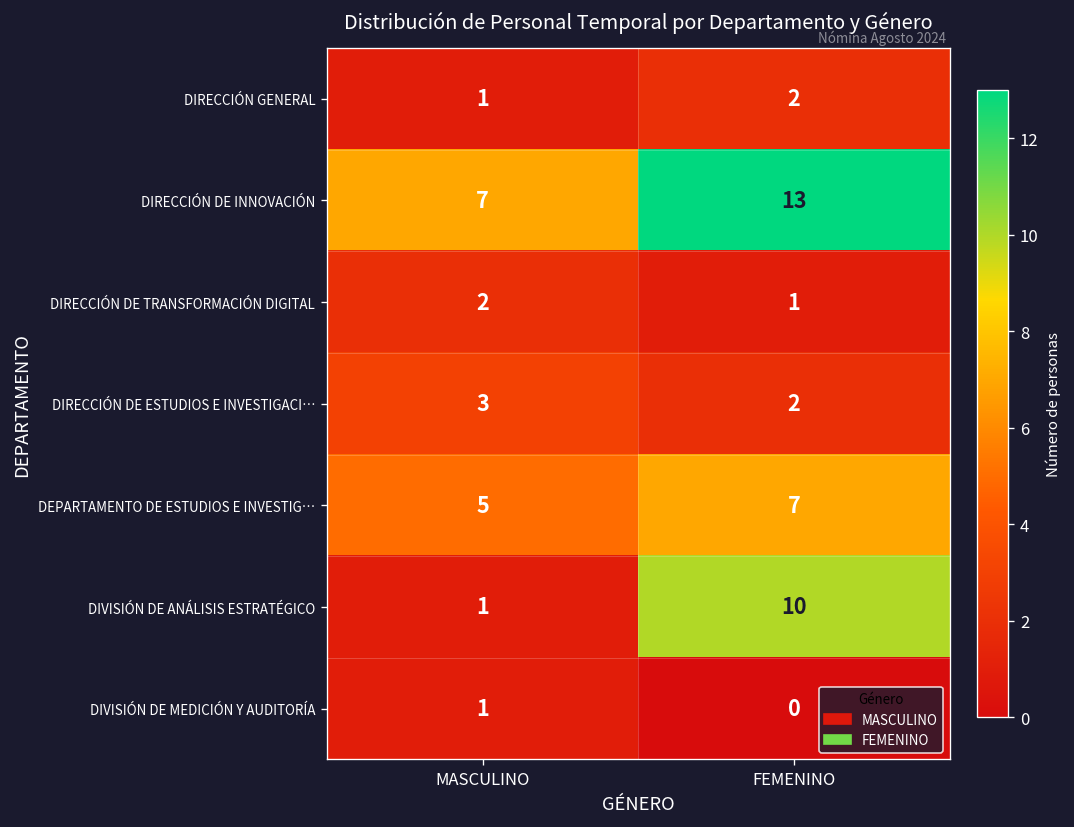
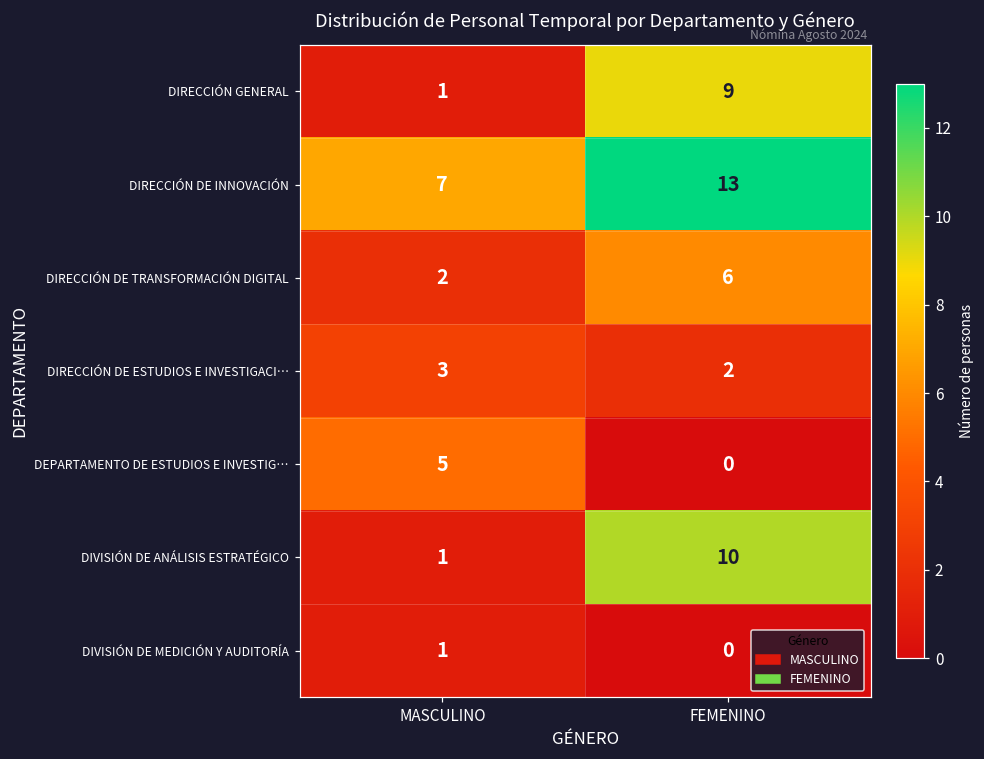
  {
    "DIRECCIÓN GENERAL": {
      "MASCULINO": 1,
-     "FEMENINO": 2
+     "FEMENINO": 9
    },
    "DIRECCIÓN DE INNOVACIÓN": {
      "MASCULINO": 7,
      "FEMENINO": 13
    },
    "DIRECCIÓN DE TRANSFORMACIÓN DIGITAL": {
      "MASCULINO": 2,
-     "FEMENINO": 1
+     "FEMENINO": 6
    },
    "DIRECCIÓN DE ESTUDIOS E INVESTIGACI…": {
      "MASCULINO": 3,
      "FEMENINO": 2
    },
    "DEPARTAMENTO DE ESTUDIOS E INVESTIG…": {
      "MASCULINO": 5,
-     "FEMENINO": 7
+     "FEMENINO": 0
    },
    "DIVISIÓN DE ANÁLISIS ESTRATÉGICO": {
      "MASCULINO": 1,
      "FEMENINO": 10
    },
    "DIVISIÓN DE MEDICIÓN Y AUDITORÍA": {
      "MASCULINO": 1,
      "FEMENINO": 0
    }
  }
